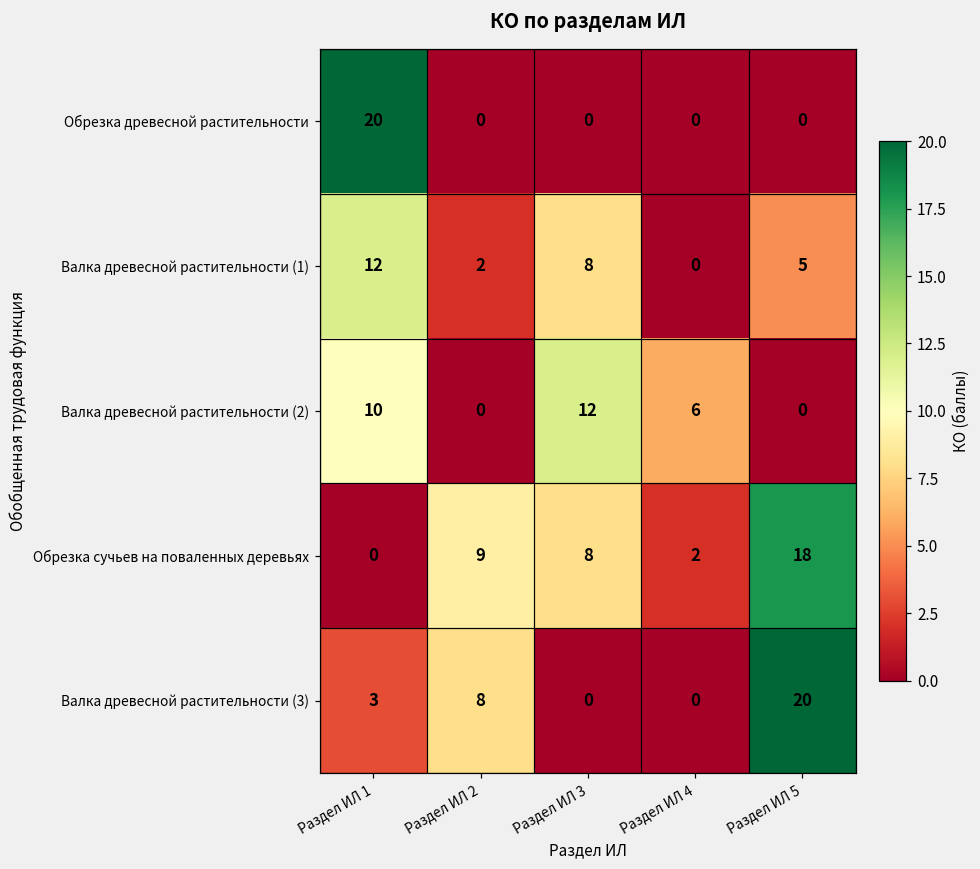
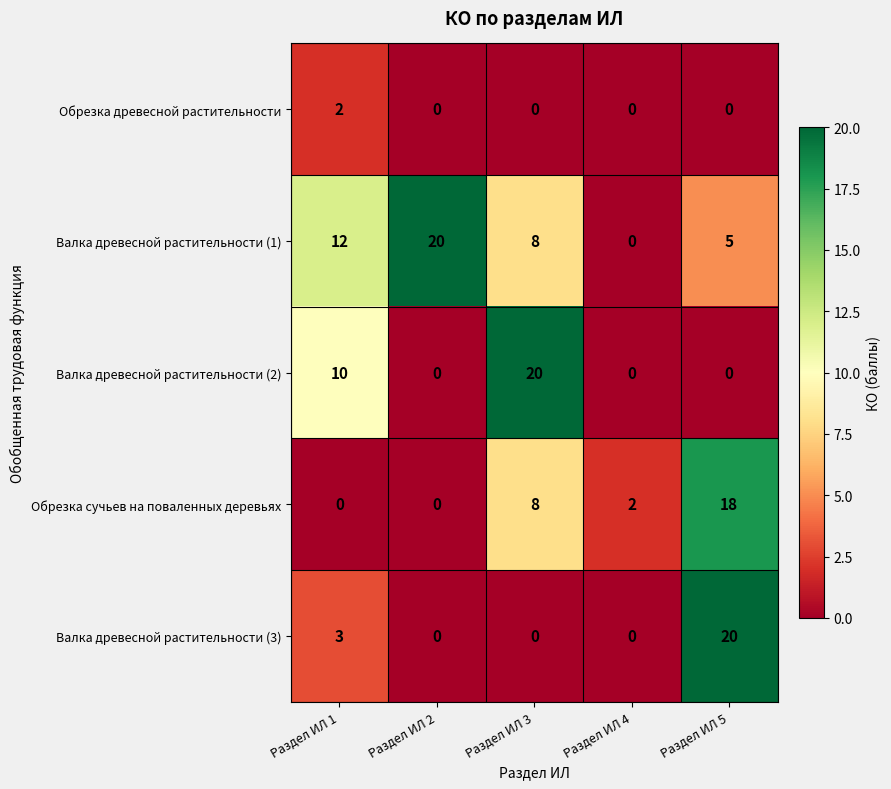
  {
    "Обрезка древесной растительности": {
-     "Раздел ИЛ 1": 20,
+     "Раздел ИЛ 1": 2,
      "Раздел ИЛ 2": 0,
      "Раздел ИЛ 3": 0,
      "Раздел ИЛ 4": 0,
      "Раздел ИЛ 5": 0
    },
    "Валка древесной растительности (1)": {
      "Раздел ИЛ 1": 12,
-     "Раздел ИЛ 2": 2,
+     "Раздел ИЛ 2": 20,
      "Раздел ИЛ 3": 8,
      "Раздел ИЛ 4": 0,
      "Раздел ИЛ 5": 5
    },
    "Валка древесной растительности (2)": {
      "Раздел ИЛ 1": 10,
      "Раздел ИЛ 2": 0,
-     "Раздел ИЛ 3": 12,
-     "Раздел ИЛ 4": 6,
+     "Раздел ИЛ 3": 20,
+     "Раздел ИЛ 4": 0,
      "Раздел ИЛ 5": 0
    },
    "Обрезка сучьев на поваленных деревьях": {
      "Раздел ИЛ 1": 0,
-     "Раздел ИЛ 2": 9,
+     "Раздел ИЛ 2": 0,
      "Раздел ИЛ 3": 8,
      "Раздел ИЛ 4": 2,
      "Раздел ИЛ 5": 18
    },
    "Валка древесной растительности (3)": {
      "Раздел ИЛ 1": 3,
-     "Раздел ИЛ 2": 8,
+     "Раздел ИЛ 2": 0,
      "Раздел ИЛ 3": 0,
      "Раздел ИЛ 4": 0,
      "Раздел ИЛ 5": 20
    }
  }
